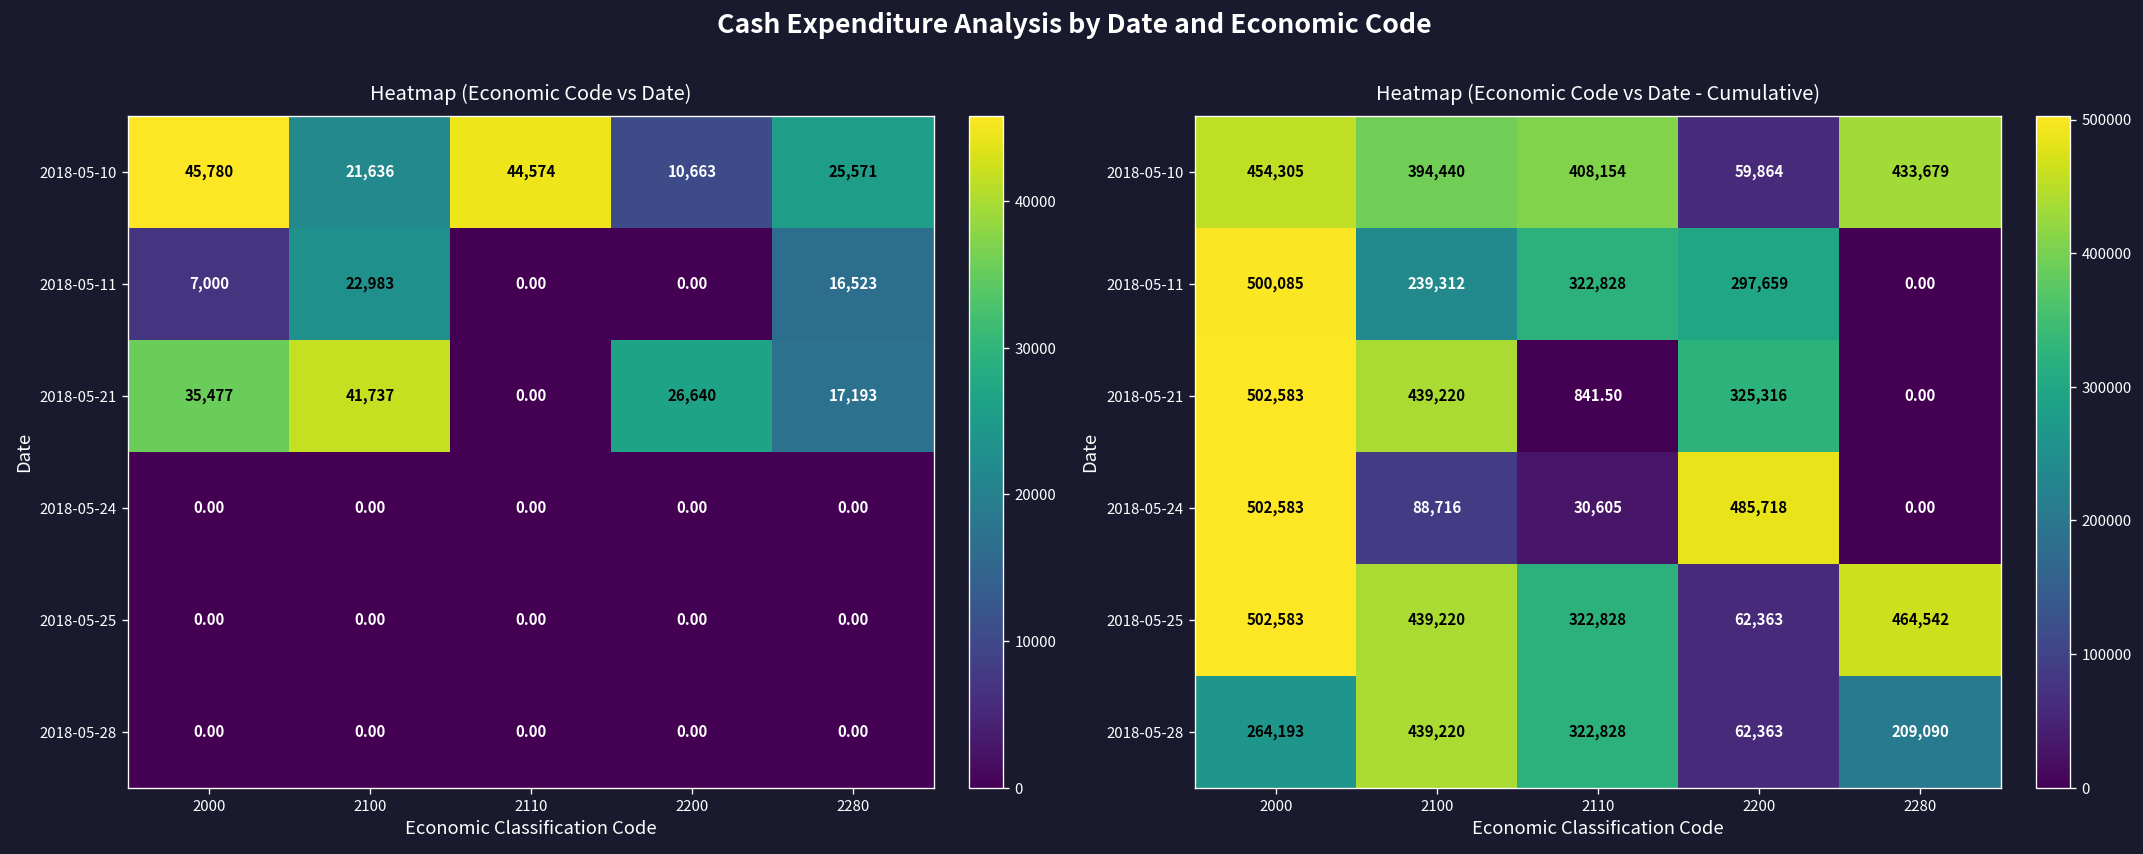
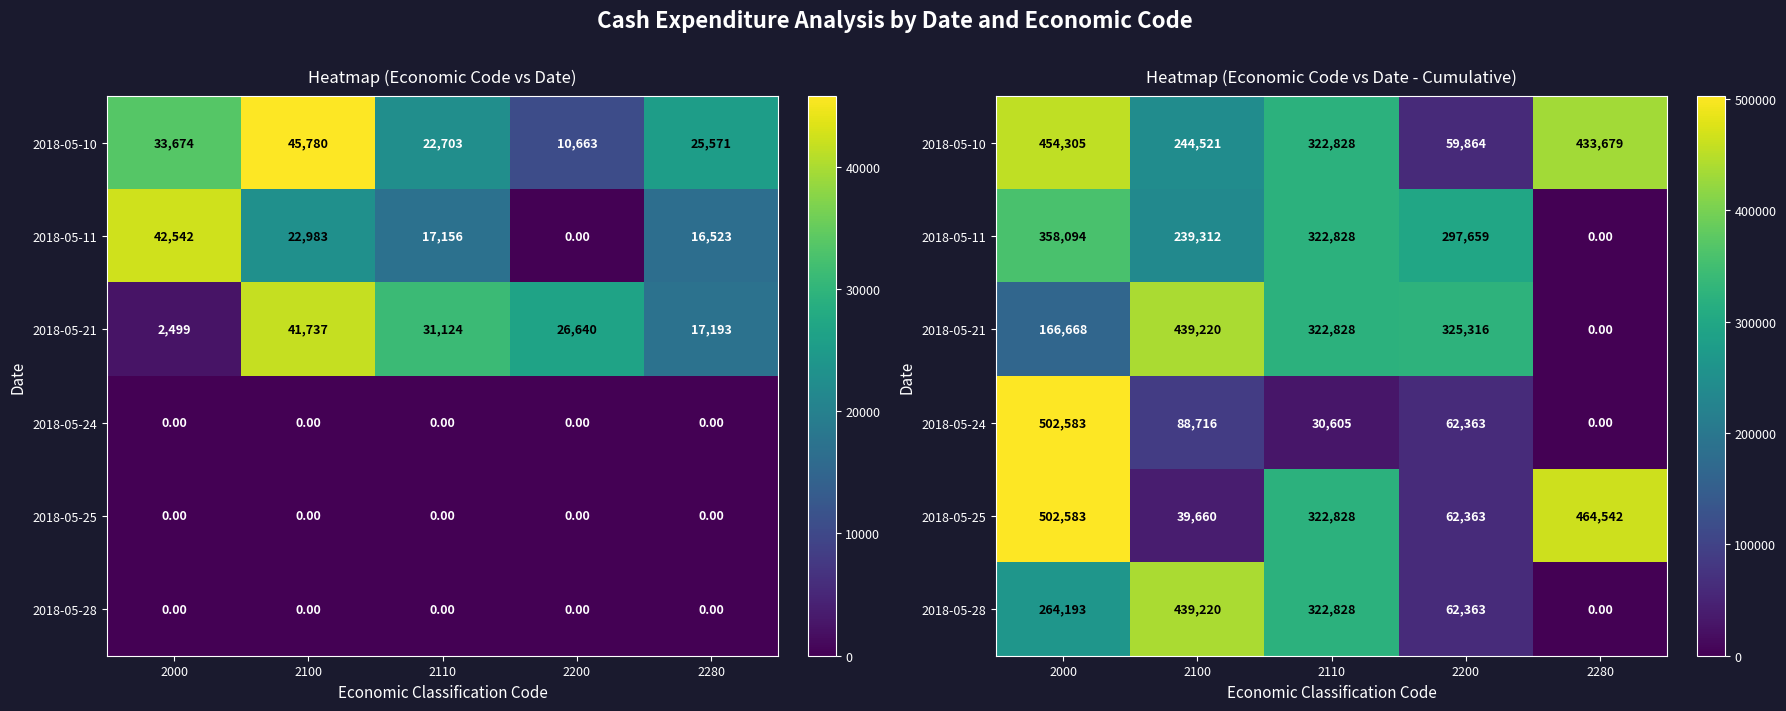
  {
    "Heatmap (Economic Code vs Date)": {
      "2018-05-10": {
-       "2000": "45,780",
-       "2100": "21,636",
-       "2110": "44,574",
+       "2000": "33,674",
+       "2100": "45,780",
+       "2110": "22,703",
        "2200": "10,663",
        "2280": "25,571"
      },
      "2018-05-11": {
-       "2000": "7,000",
+       "2000": "42,542",
        "2100": "22,983",
-       "2110": "0.00",
+       "2110": "17,156",
        "2200": "0.00",
        "2280": "16,523"
      },
      "2018-05-21": {
-       "2000": "35,477",
+       "2000": "2,499",
        "2100": "41,737",
-       "2110": "0.00",
+       "2110": "31,124",
        "2200": "26,640",
        "2280": "17,193"
      },
      "2018-05-24": {
        "2000": "0.00",
        "2100": "0.00",
        "2110": "0.00",
        "2200": "0.00",
        "2280": "0.00"
      },
      "2018-05-25": {
        "2000": "0.00",
        "2100": "0.00",
        "2110": "0.00",
        "2200": "0.00",
        "2280": "0.00"
      },
      "2018-05-28": {
        "2000": "0.00",
        "2100": "0.00",
        "2110": "0.00",
        "2200": "0.00",
        "2280": "0.00"
      }
    },
    "Heatmap (Economic Code vs Date - Cumulative)": {
      "2018-05-10": {
        "2000": "454,305",
-       "2100": "394,440",
-       "2110": "408,154",
+       "2100": "244,521",
+       "2110": "322,828",
        "2200": "59,864",
        "2280": "433,679"
      },
      "2018-05-11": {
-       "2000": "500,085",
+       "2000": "358,094",
        "2100": "239,312",
        "2110": "322,828",
        "2200": "297,659",
        "2280": "0.00"
      },
      "2018-05-21": {
-       "2000": "502,583",
+       "2000": "166,668",
        "2100": "439,220",
-       "2110": "841.50",
+       "2110": "322,828",
        "2200": "325,316",
        "2280": "0.00"
      },
      "2018-05-24": {
        "2000": "502,583",
        "2100": "88,716",
        "2110": "30,605",
-       "2200": "485,718",
+       "2200": "62,363",
        "2280": "0.00"
      },
      "2018-05-25": {
        "2000": "502,583",
-       "2100": "439,220",
+       "2100": "39,660",
        "2110": "322,828",
        "2200": "62,363",
        "2280": "464,542"
      },
      "2018-05-28": {
        "2000": "264,193",
        "2100": "439,220",
        "2110": "322,828",
        "2200": "62,363",
-       "2280": "209,090"
+       "2280": "0.00"
      }
    }
  }
